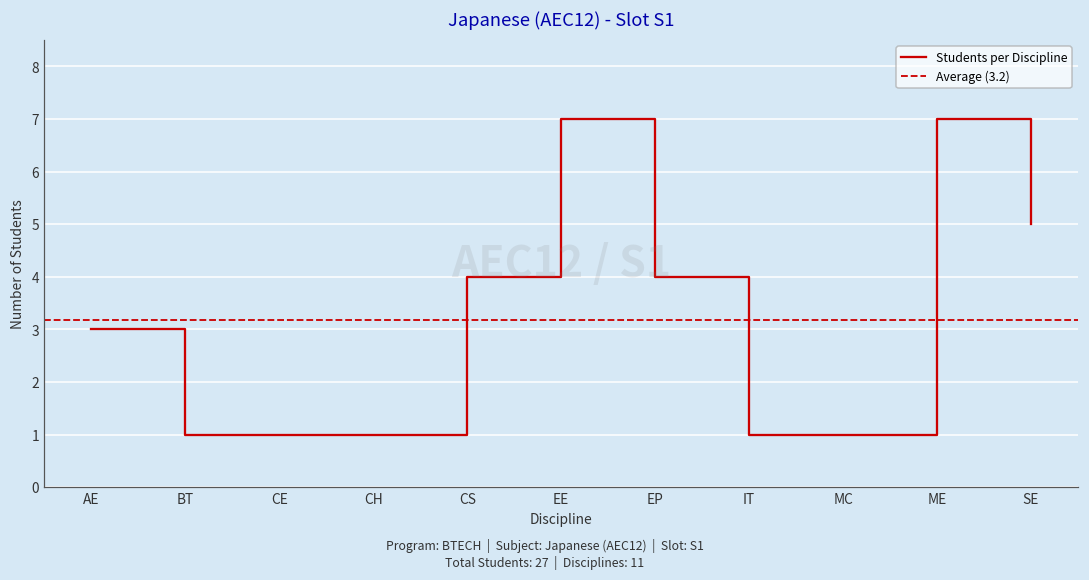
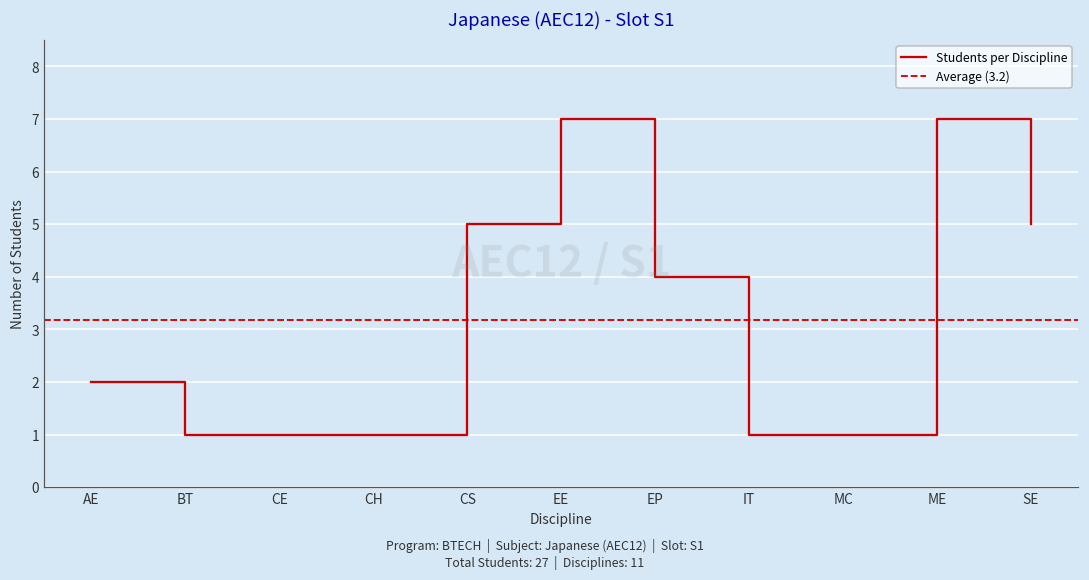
  {
-   "AE": 3,
+   "AE": 2,
    "BT": 1,
    "CE": 1,
    "CH": 1,
-   "CS": 4,
+   "CS": 5,
    "EE": 7,
    "EP": 4,
    "IT": 1,
    "MC": 1,
    "ME": 7,
    "SE": 5
  }
